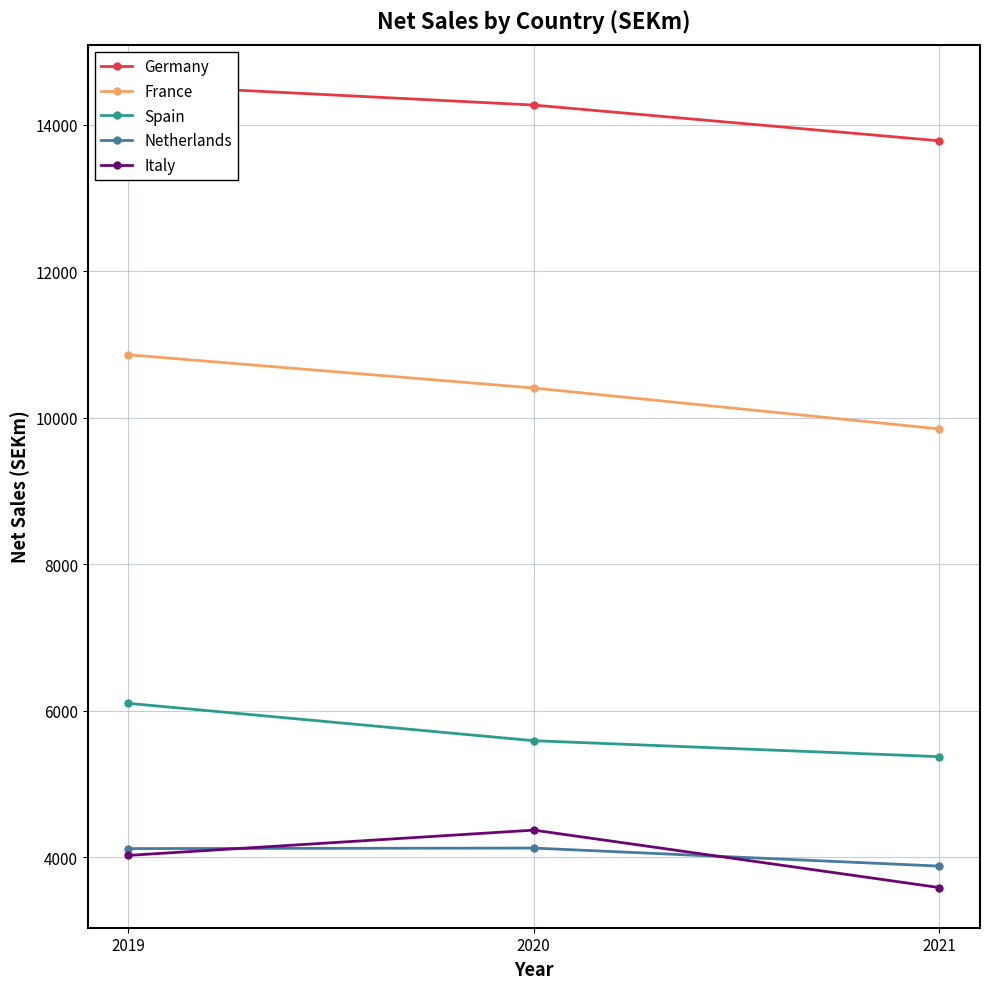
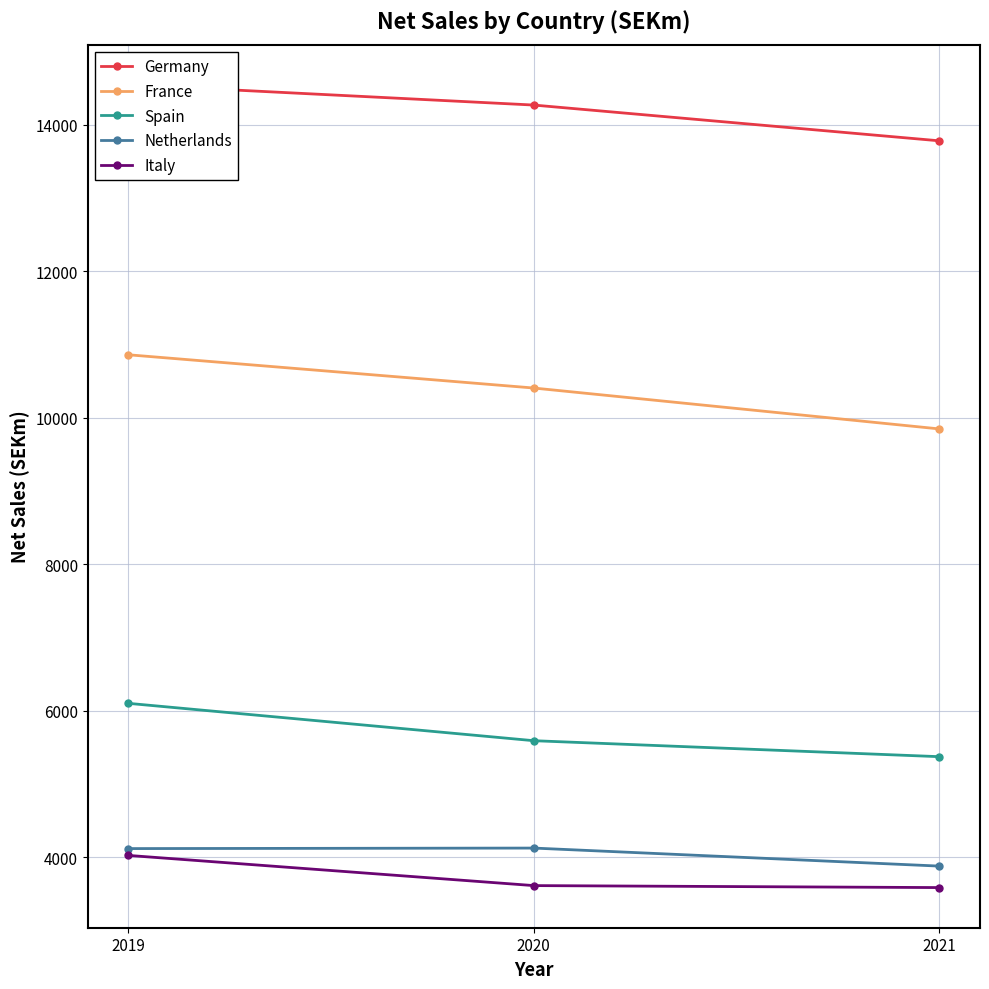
  {
    "Germany": {
      "2020": 14300,
      "2021": 13800
    },
    "France": {
      "2019": 10900,
      "2020": 10400,
      "2021": 9800
    },
    "Italy": {
      "2019": 4000,
-     "2020": 4400,
+     "2020": 3600,
      "2021": 3600
    }
  }
